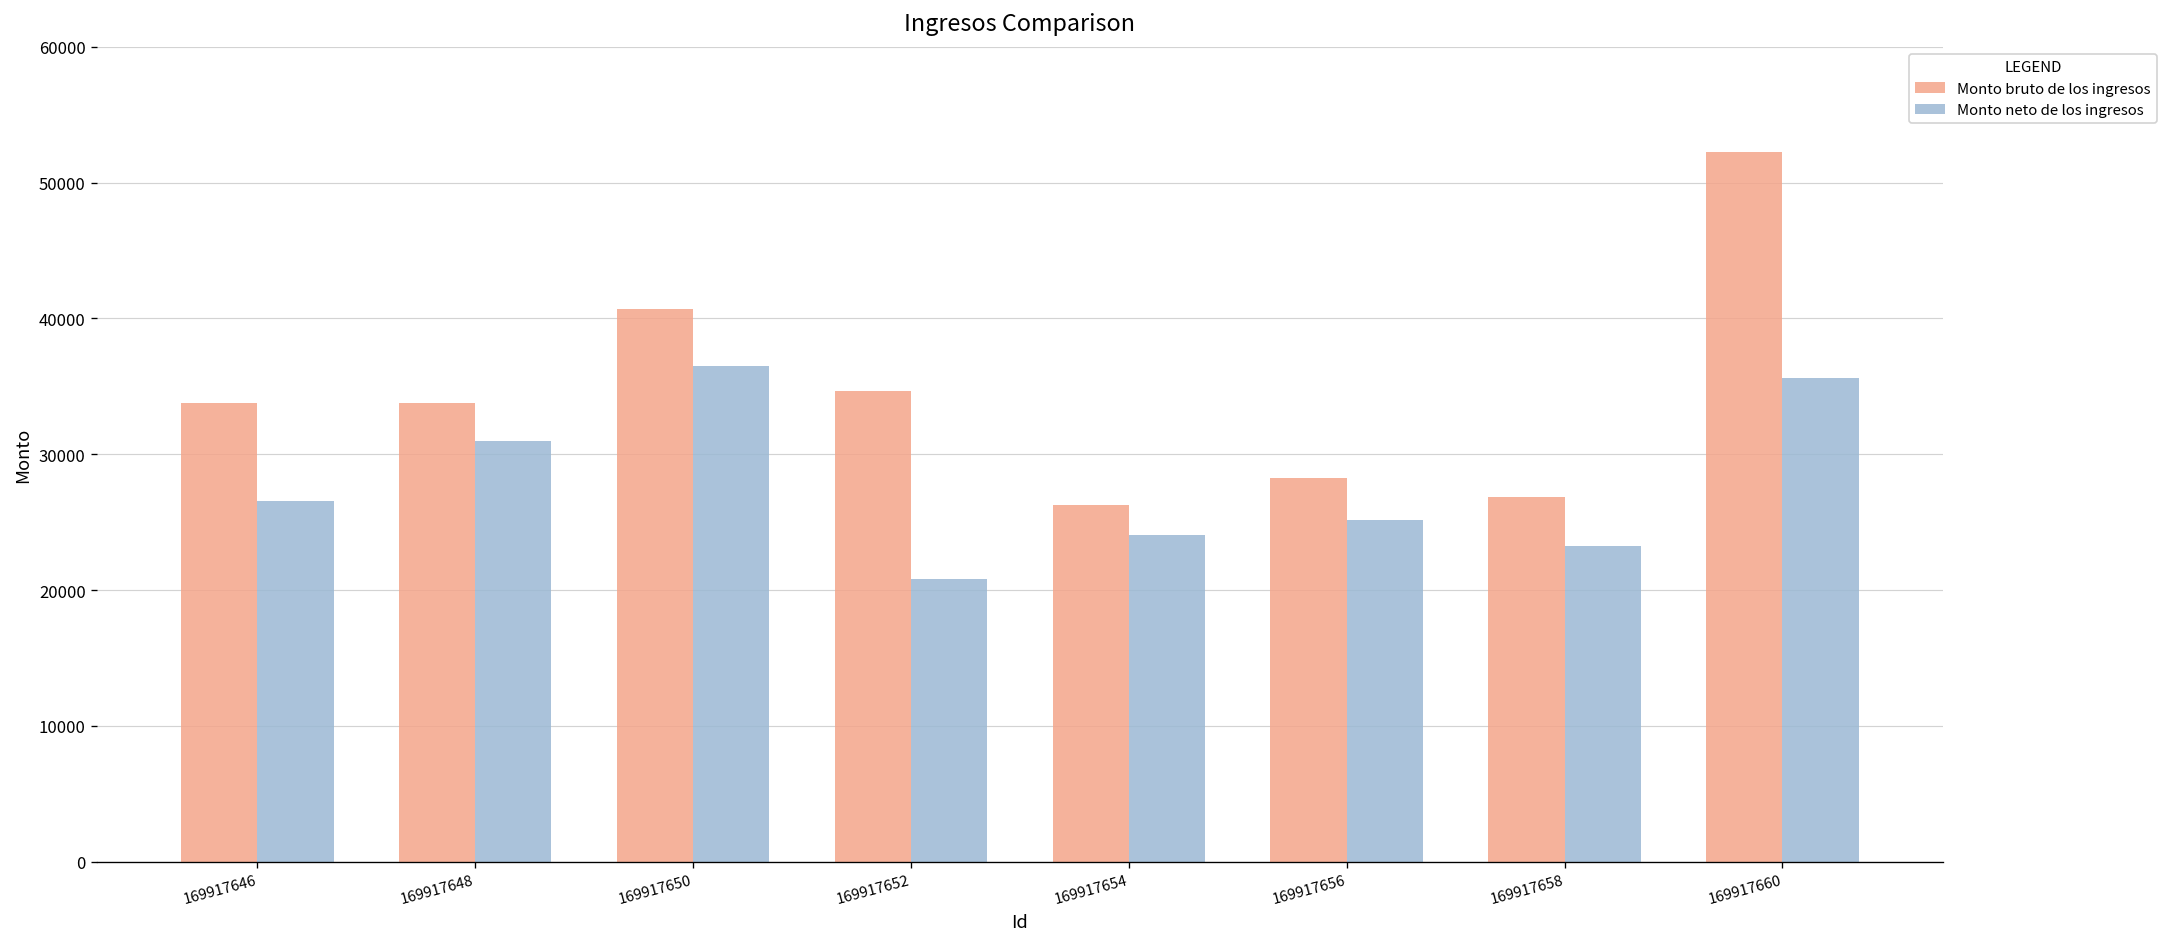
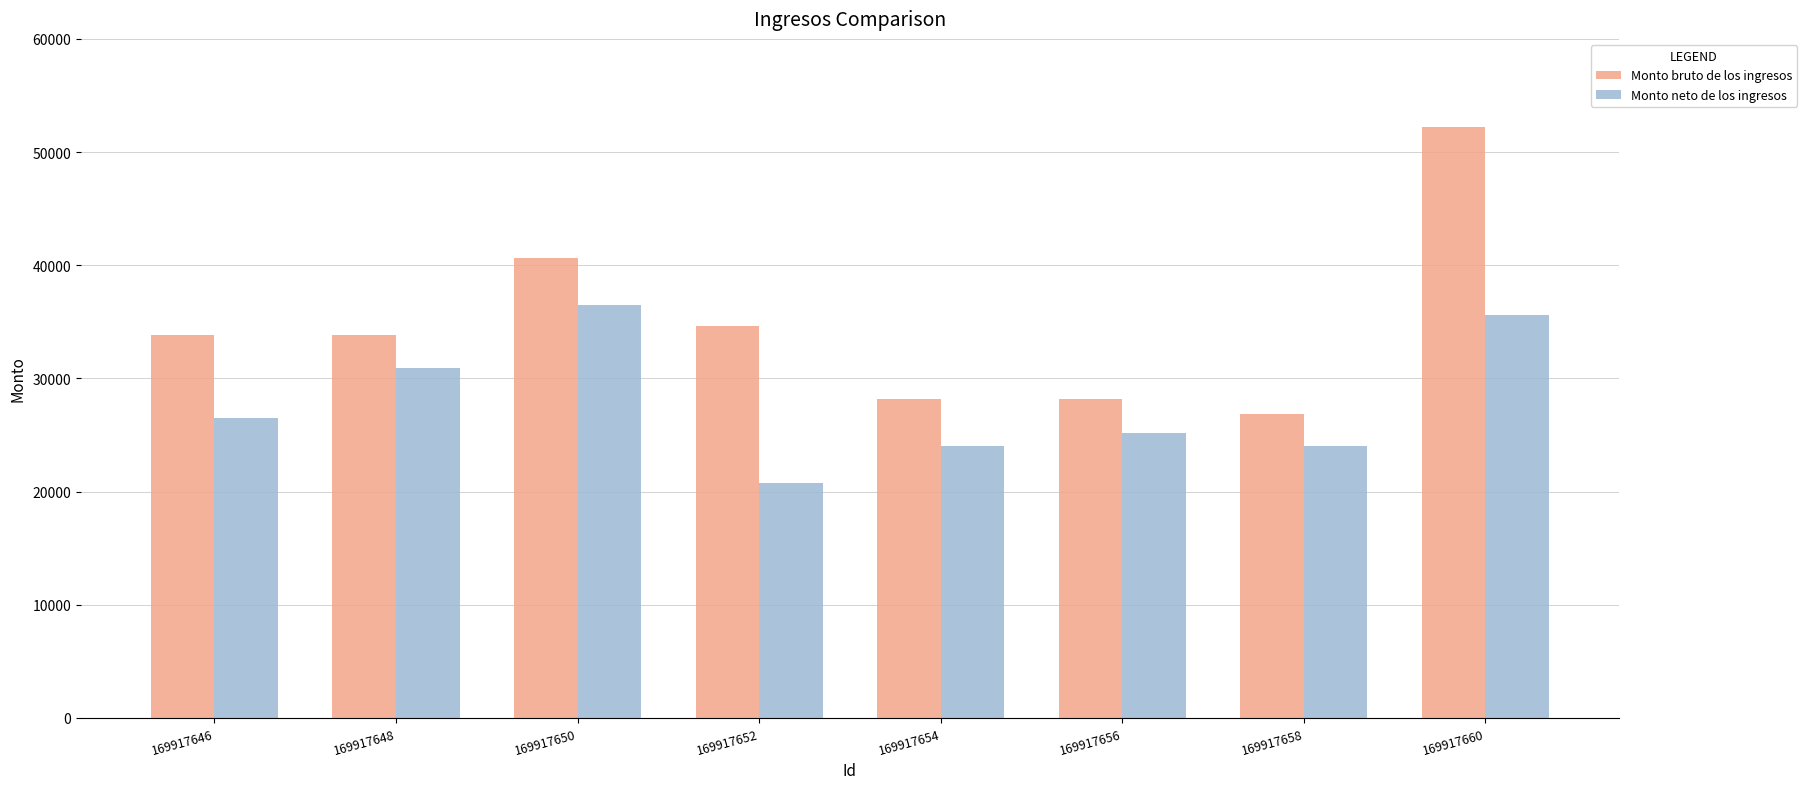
  {
    "Monto bruto de los ingresos": {
      "169917646": 33800,
      "169917648": 33800,
      "169917650": 40700,
      "169917652": 34700,
-     "169917654": 26300,
+     "169917654": 28200,
      "169917656": 28200,
      "169917658": 26900,
      "169917660": 52200
    },
    "Monto neto de los ingresos": {
      "169917646": 26500,
      "169917648": 31000,
      "169917650": 36500,
      "169917652": 20800,
      "169917654": 24000,
      "169917656": 25200,
-     "169917658": 23300,
+     "169917658": 24000,
      "169917660": 35600
    }
  }
